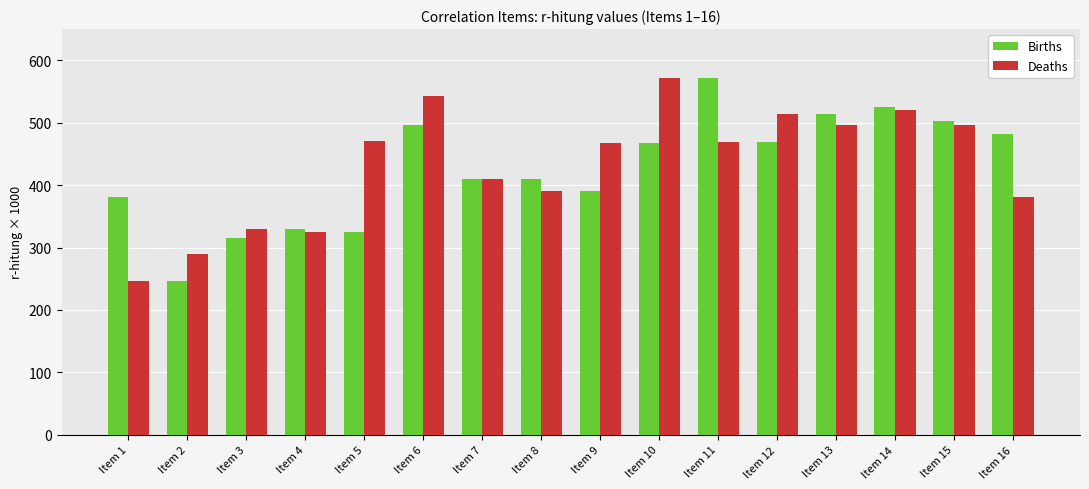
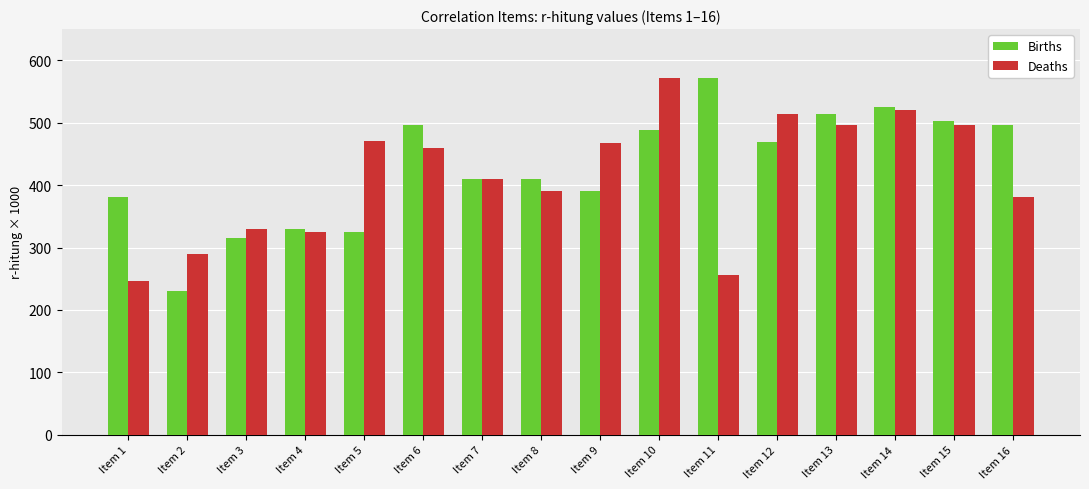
  {
    "Births": {
      "Item 1": 380,
-     "Item 2": 250,
+     "Item 2": 230,
      "Item 3": 320,
      "Item 4": 330,
      "Item 5": 330,
      "Item 6": 500,
      "Item 7": 410,
      "Item 8": 410,
      "Item 9": 390,
-     "Item 10": 470,
+     "Item 10": 490,
      "Item 11": 570,
      "Item 12": 470,
      "Item 13": 510,
      "Item 14": 530,
      "Item 15": 500,
-     "Item 16": 480
+     "Item 16": 500
    },
    "Deaths": {
      "Item 1": 250,
      "Item 2": 290,
      "Item 3": 330,
      "Item 4": 330,
      "Item 5": 470,
-     "Item 6": 540,
+     "Item 6": 460,
      "Item 7": 410,
      "Item 8": 390,
      "Item 9": 470,
      "Item 10": 570,
-     "Item 11": 470,
+     "Item 11": 260,
      "Item 12": 510,
      "Item 13": 500,
      "Item 14": 520,
      "Item 15": 500,
      "Item 16": 380
    }
  }
